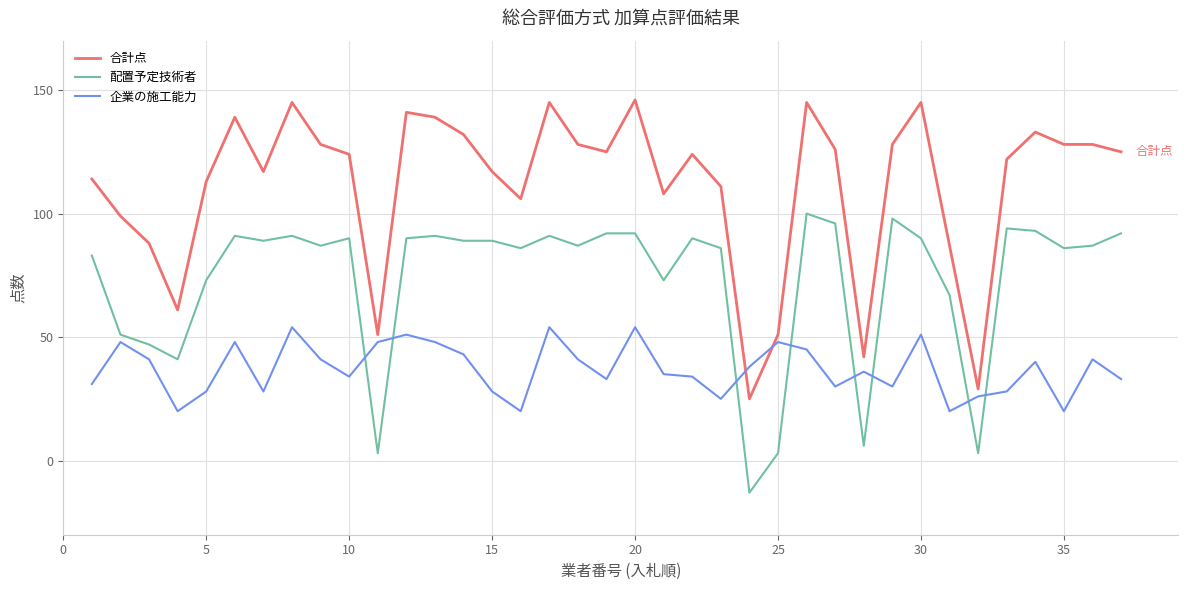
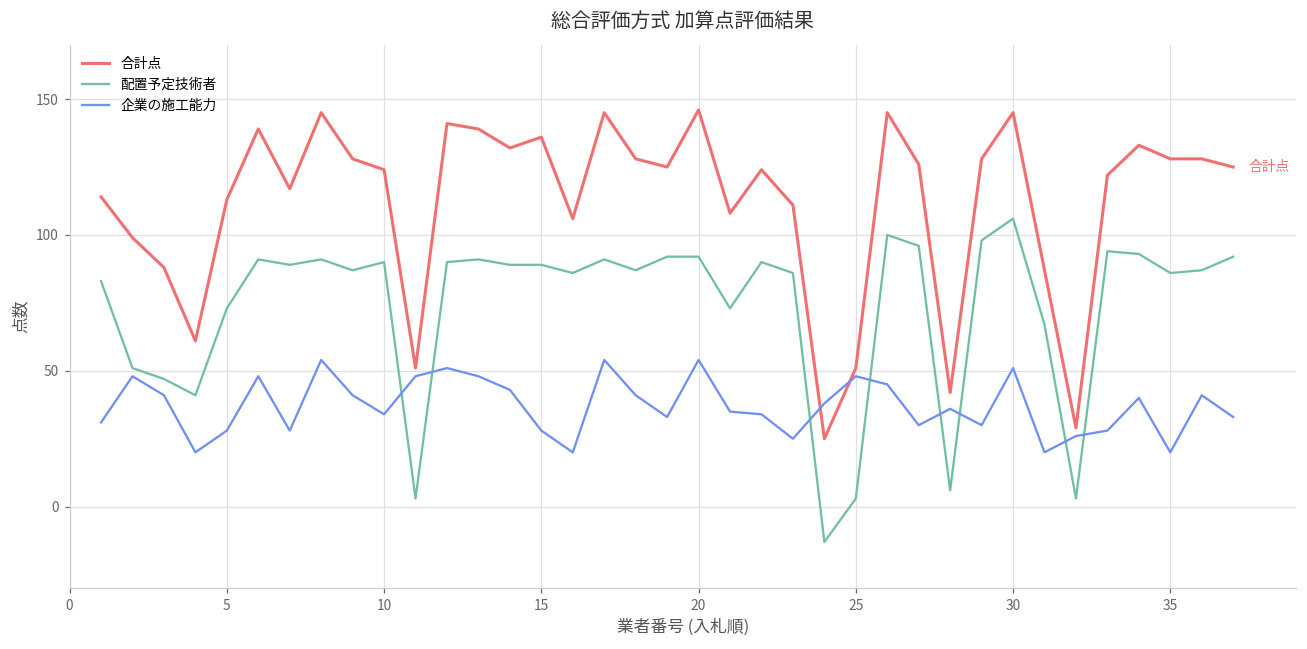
  {
    "合計点": {
      "5": 113,
      "10": 124,
-     "15": 117,
+     "15": 136,
      "20": 146,
      "25": 51,
      "30": 145,
      "35": 128
    },
    "配置予定技術者": {
      "5": 73,
      "10": 90,
      "15": 89,
      "20": 92,
      "25": 3,
-     "30": 90,
+     "30": 106,
      "35": 86
    },
    "企業の施工能力": {
      "5": 28,
      "10": 34,
      "15": 28,
      "20": 54,
      "25": 48,
      "30": 51,
      "35": 20
    }
  }
